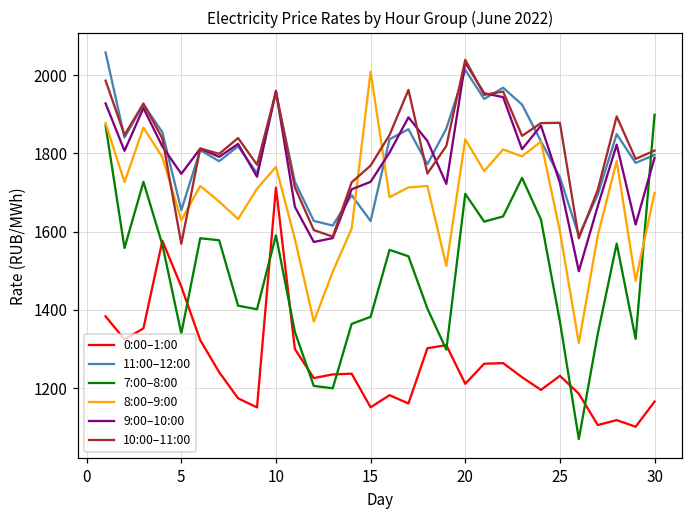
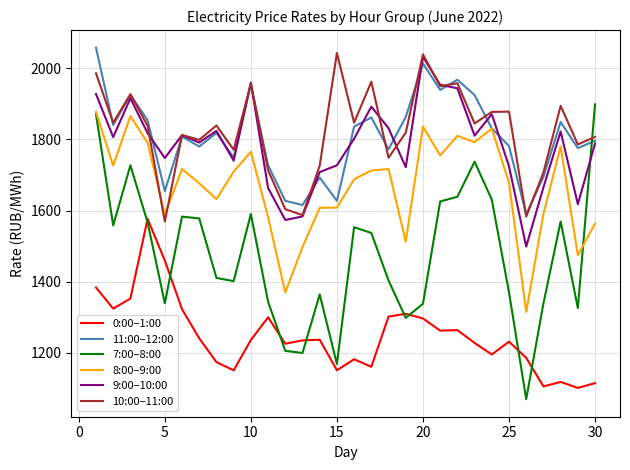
  {
    "0:00–1:00": {
      "5": 1460,
-     "10": 1710,
+     "10": 1240,
      "15": 1150,
-     "20": 1210,
+     "20": 1300,
      "25": 1230,
-     "30": 1170
+     "30": 1110
    },
    "11:00–12:00": {
      "5": 1650,
      "15": 1630,
      "20": 2010,
-     "25": 1740,
+     "25": 1780,
      "30": 1800
    },
    "7:00–8:00": {
      "5": 1340,
      "10": 1590,
-     "15": 1380,
-     "20": 1700,
+     "15": 1170,
+     "20": 1340,
      "25": 1370,
      "30": 1900
    },
    "8:00–9:00": {
-     "5": 1630,
+     "5": 1590,
      "10": 1770,
-     "15": 2010,
+     "15": 1610,
      "20": 1840,
-     "25": 1600,
-     "30": 1700
+     "25": 1680,
+     "30": 1560
    },
    "9:00–10:00": {
      "5": 1750,
      "15": 1730,
      "25": 1720,
      "30": 1790
    },
    "10:00–11:00": {
      "5": 1570,
-     "15": 1770,
+     "15": 2040,
      "25": 1880,
      "30": 1810
    }
  }
